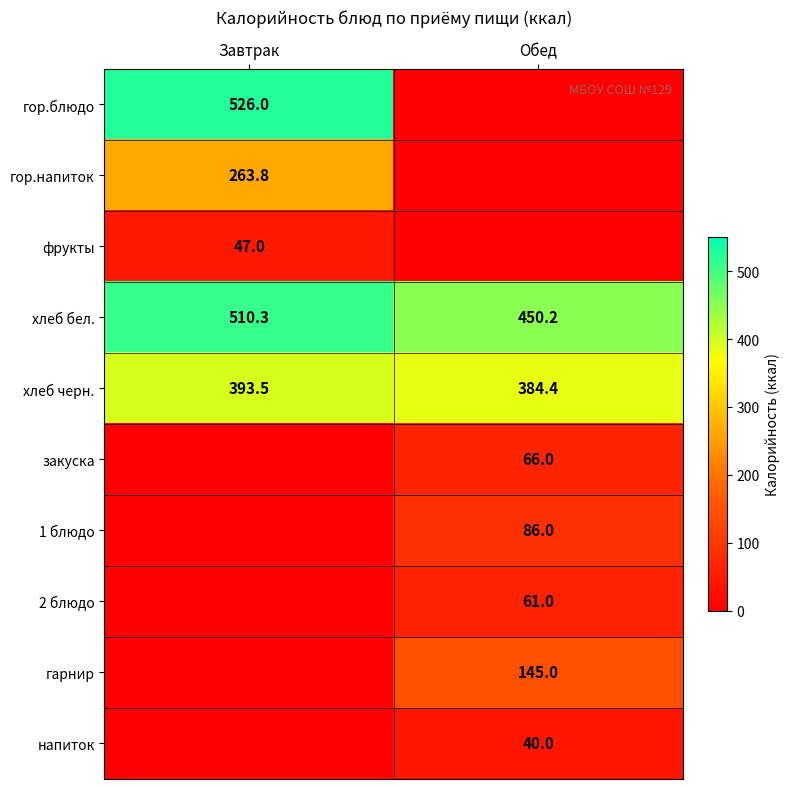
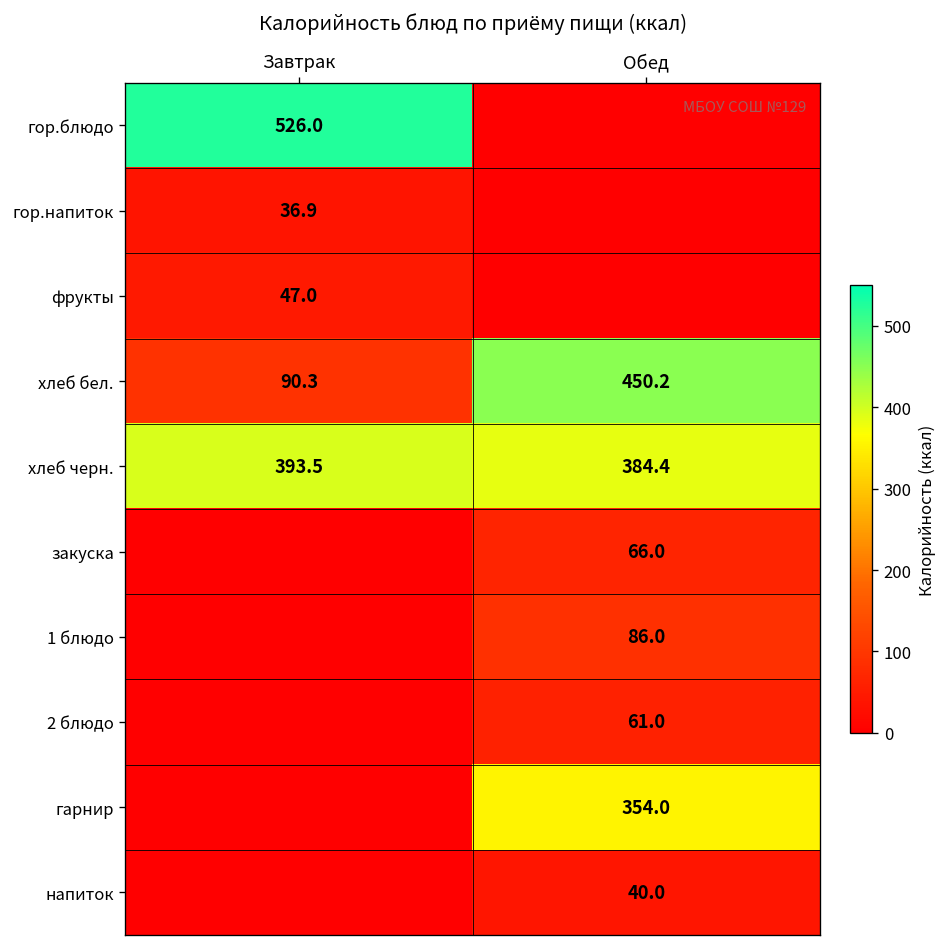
  {
    "гор.блюдо": {
      "Завтрак": 526.0,
      "Обед": 129
    },
    "гор.напиток": {
-     "Завтрак": 263.8
+     "Завтрак": 36.9
    },
    "фрукты": {
      "Завтрак": 47.0
    },
    "хлеб бел.": {
-     "Завтрак": 510.3,
+     "Завтрак": 90.3,
      "Обед": 450.2
    },
    "хлеб черн.": {
      "Завтрак": 393.5,
      "Обед": 384.4
    },
    "закуска": {
      "Обед": 66.0
    },
    "1 блюдо": {
      "Обед": 86.0
    },
    "2 блюдо": {
      "Обед": 61.0
    },
    "гарнир": {
-     "Обед": 145.0
+     "Обед": 354.0
    },
    "напиток": {
      "Обед": 40.0
    }
  }
